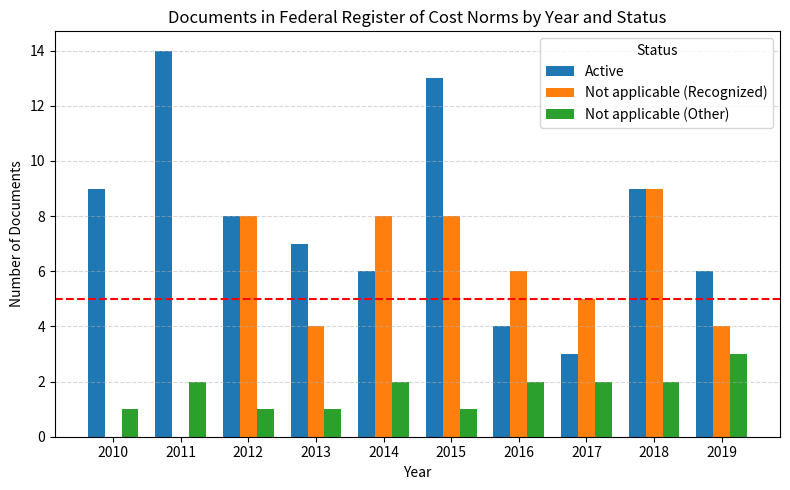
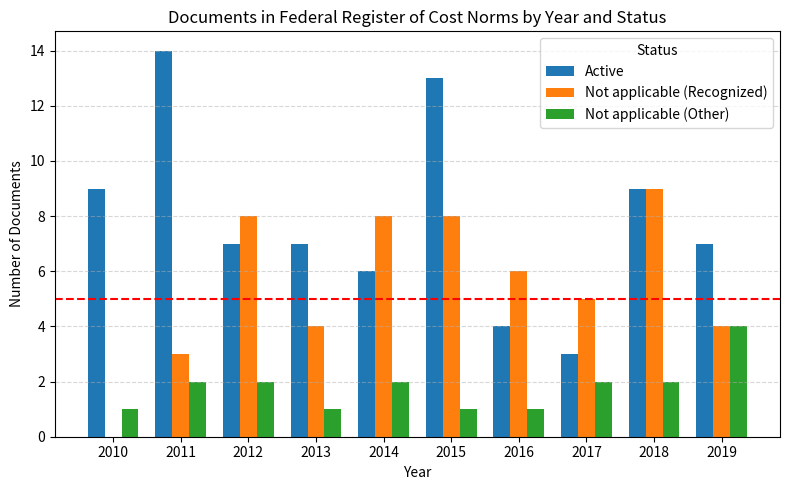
  {
    "Active": {
      "2010": 9,
      "2011": 14,
-     "2012": 8,
+     "2012": 7,
      "2013": 7,
      "2014": 6,
      "2015": 13,
      "2016": 4,
      "2017": 3,
      "2018": 9,
-     "2019": 6
+     "2019": 7
    },
    "Not applicable (Recognized)": {
      "2010": 0,
-     "2011": 0,
+     "2011": 3,
      "2012": 8,
      "2013": 4,
      "2014": 8,
      "2015": 8,
      "2016": 6,
      "2017": 5,
      "2018": 9,
      "2019": 4
    },
    "Not applicable (Other)": {
      "2010": 1,
      "2011": 2,
-     "2012": 1,
+     "2012": 2,
      "2013": 1,
      "2014": 2,
      "2015": 1,
-     "2016": 2,
+     "2016": 1,
      "2017": 2,
      "2018": 2,
-     "2019": 3
+     "2019": 4
    }
  }
